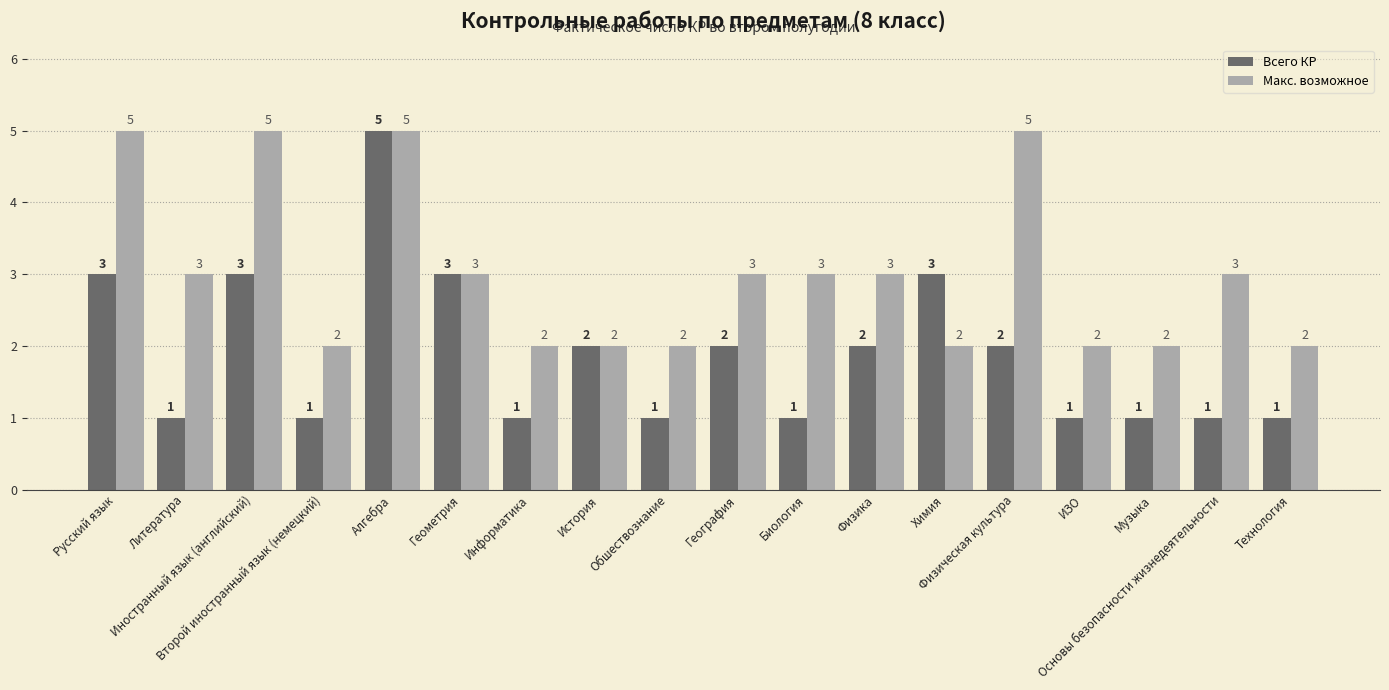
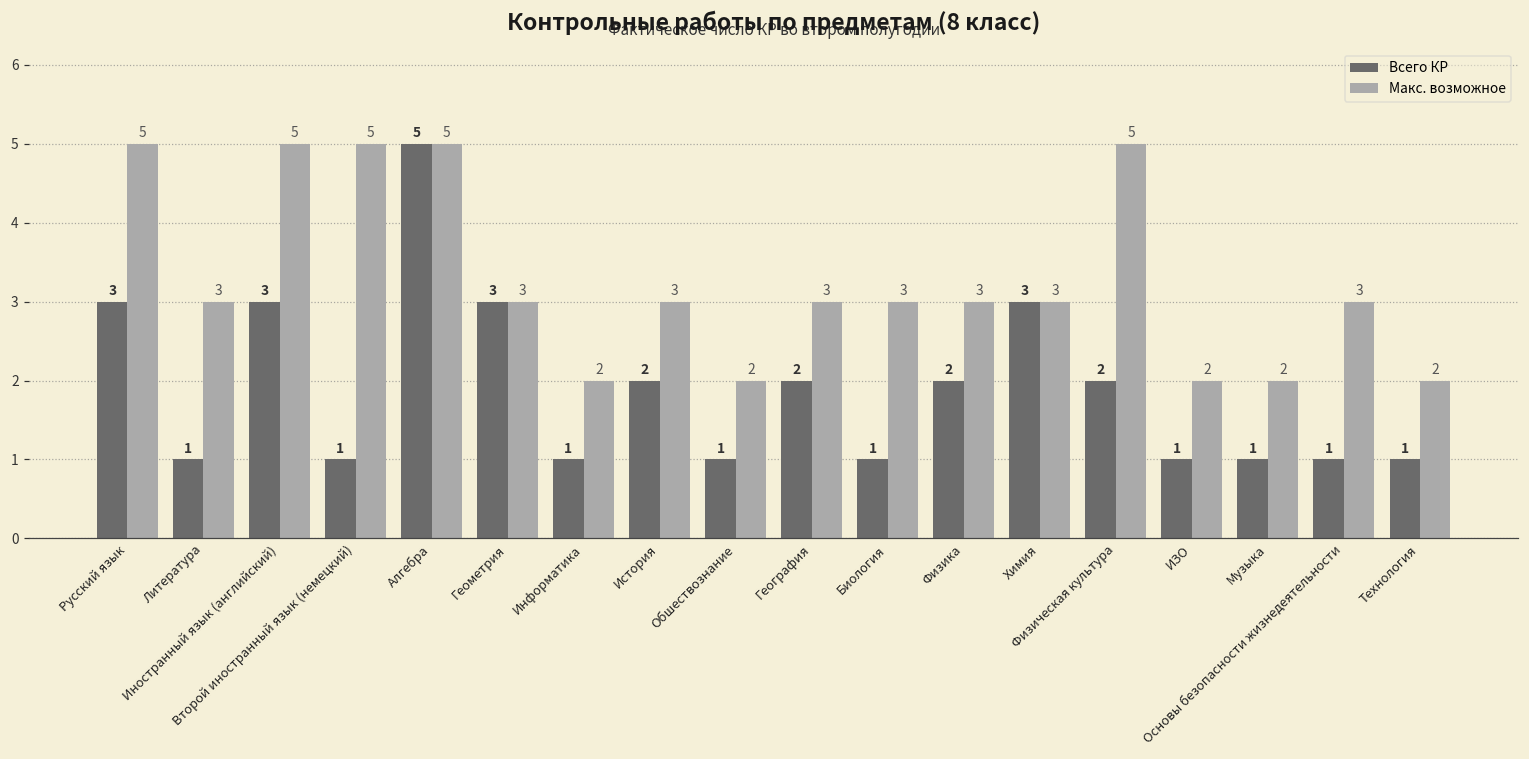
  {
    "Всего КР": {
      "Русский язык": 3,
      "Литература": 1,
      "Иностранный язык (английский)": 3,
      "Второй иностранный язык (немецкий)": 1,
      "Алгебра": 5,
      "Геометрия": 3,
      "Информатика": 1,
      "История": 2,
      "Обшествознание": 1,
      "География": 2,
      "Биология": 1,
      "Физика": 2,
      "Химия": 3,
      "Физическая культура": 2,
      "ИЗО": 1,
      "Музыка": 1,
      "Основы безопасности жизнедеятельности": 1,
      "Технология": 1
    },
    "Макс. возможное": {
      "Русский язык": 5,
      "Литература": 3,
      "Иностранный язык (английский)": 5,
-     "Второй иностранный язык (немецкий)": 2,
+     "Второй иностранный язык (немецкий)": 5,
      "Алгебра": 5,
      "Геометрия": 3,
      "Информатика": 2,
-     "История": 2,
+     "История": 3,
      "Обшествознание": 2,
      "География": 3,
      "Биология": 3,
      "Физика": 3,
-     "Химия": 2,
+     "Химия": 3,
      "Физическая культура": 5,
      "ИЗО": 2,
      "Музыка": 2,
      "Основы безопасности жизнедеятельности": 3,
      "Технология": 2
    }
  }
